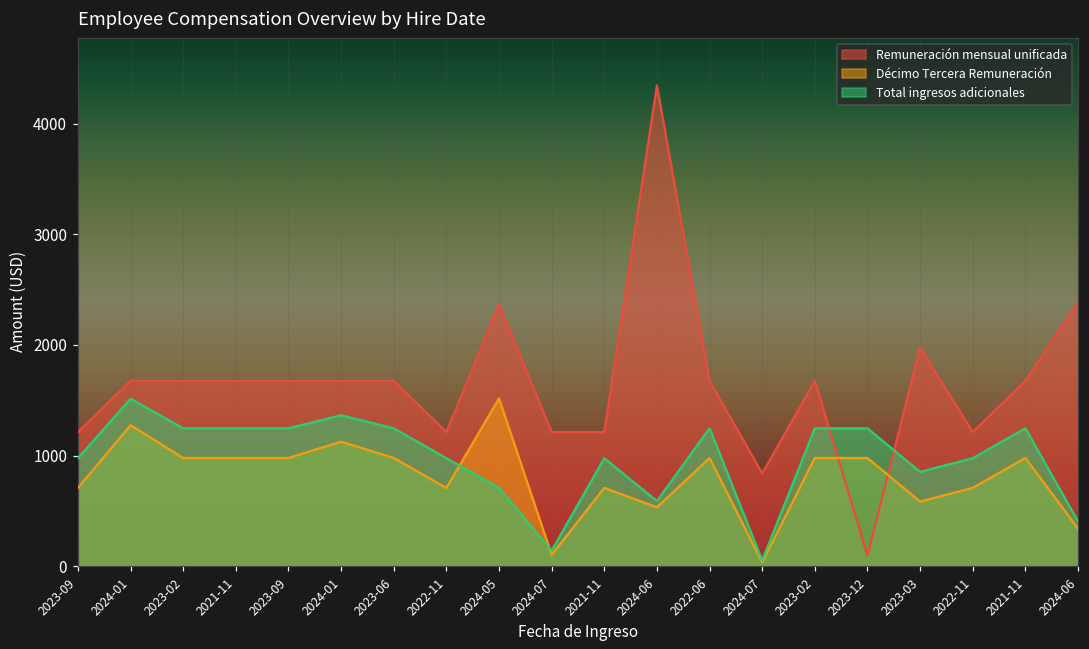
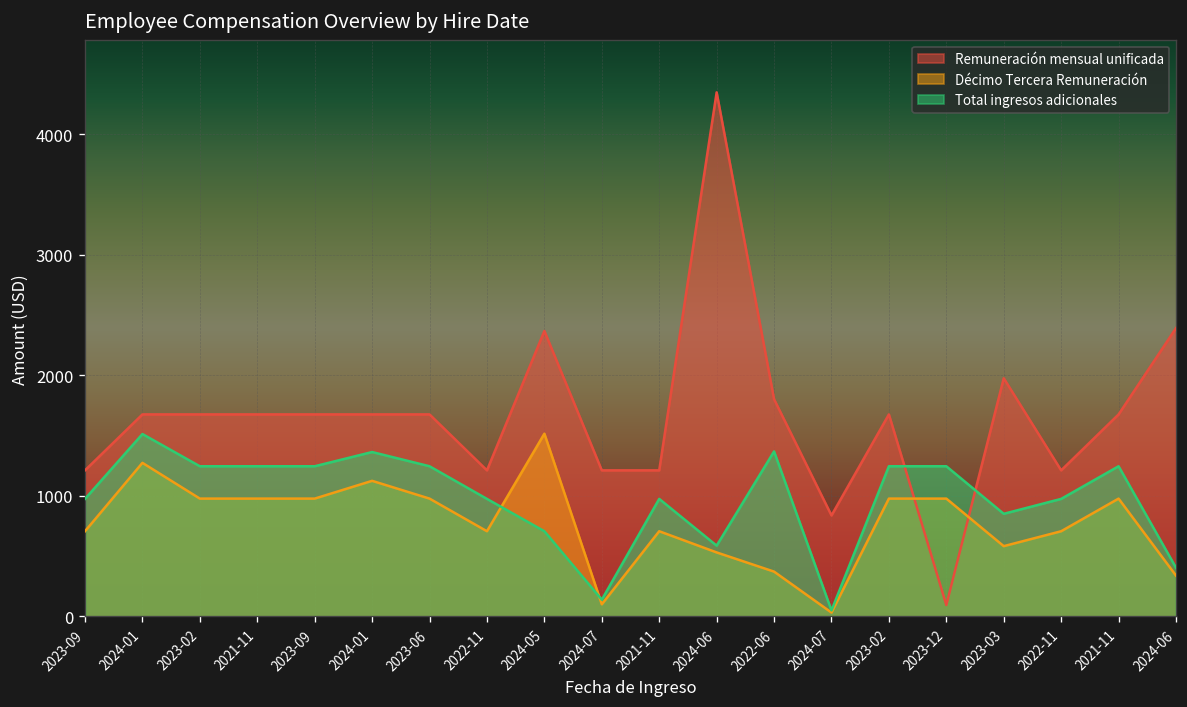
  {
    "Remuneración mensual unificada": {
      "2023-06": 1680,
      "2024-05": 2370,
-     "2022-06": 1680,
+     "2022-06": 1800,
      "2023-12": 100,
      "2023-03": 1980
    },
    "Décimo Tercera Remuneración": {
      "2023-06": 980,
      "2024-05": 1520,
-     "2022-06": 980,
+     "2022-06": 370,
      "2023-12": 980,
      "2023-03": 580
    },
    "Total ingresos adicionales": {
      "2023-06": 1250,
      "2024-05": 710,
-     "2022-06": 1250,
+     "2022-06": 1370,
      "2023-12": 1250,
      "2023-03": 850
    }
  }
